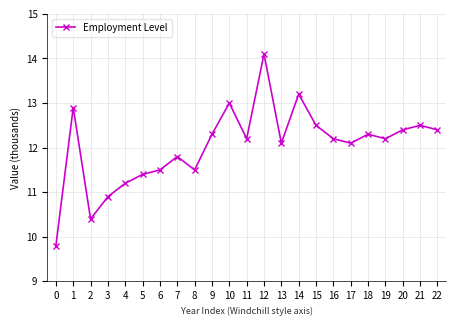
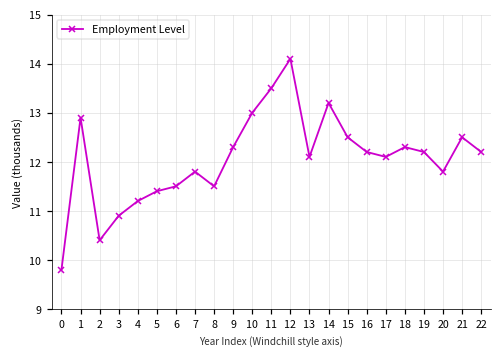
  {
    "0": 9.8,
    "1": 12.9,
    "2": 10.4,
    "3": 10.9,
    "4": 11.2,
    "5": 11.4,
    "6": 11.5,
    "7": 11.8,
    "8": 11.5,
    "9": 12.3,
    "10": 13.0,
-   "11": 12.2,
+   "11": 13.5,
    "12": 14.1,
    "13": 12.1,
    "14": 13.2,
    "15": 12.5,
    "16": 12.2,
    "17": 12.1,
    "18": 12.3,
    "19": 12.2,
-   "20": 12.4,
+   "20": 11.8,
    "21": 12.5,
-   "22": 12.4
+   "22": 12.2
  }
